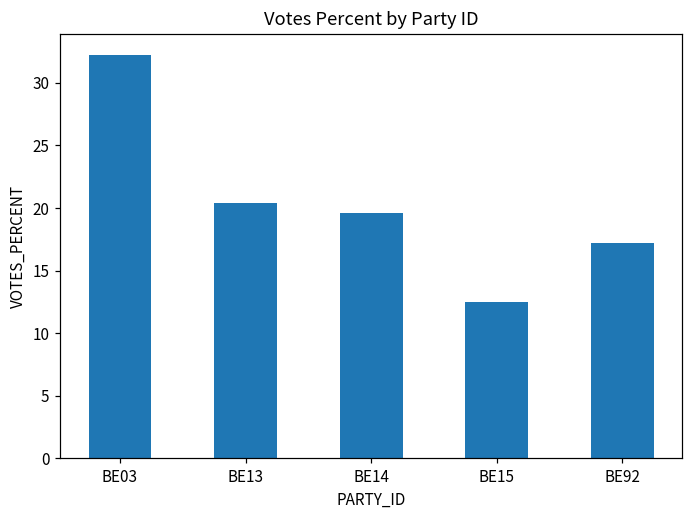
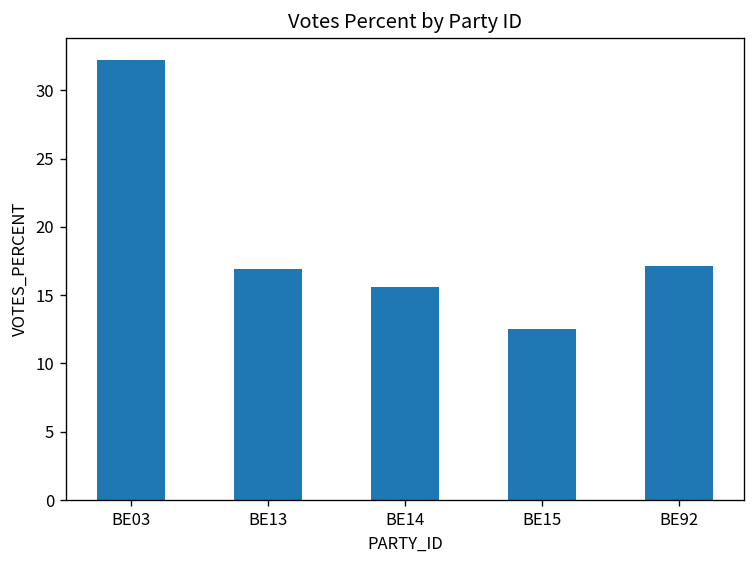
  {
    "BE03": 32.3,
-   "BE13": 20.4,
-   "BE14": 19.6,
+   "BE13": 16.9,
+   "BE14": 15.6,
    "BE15": 12.5,
    "BE92": 17.2
  }
